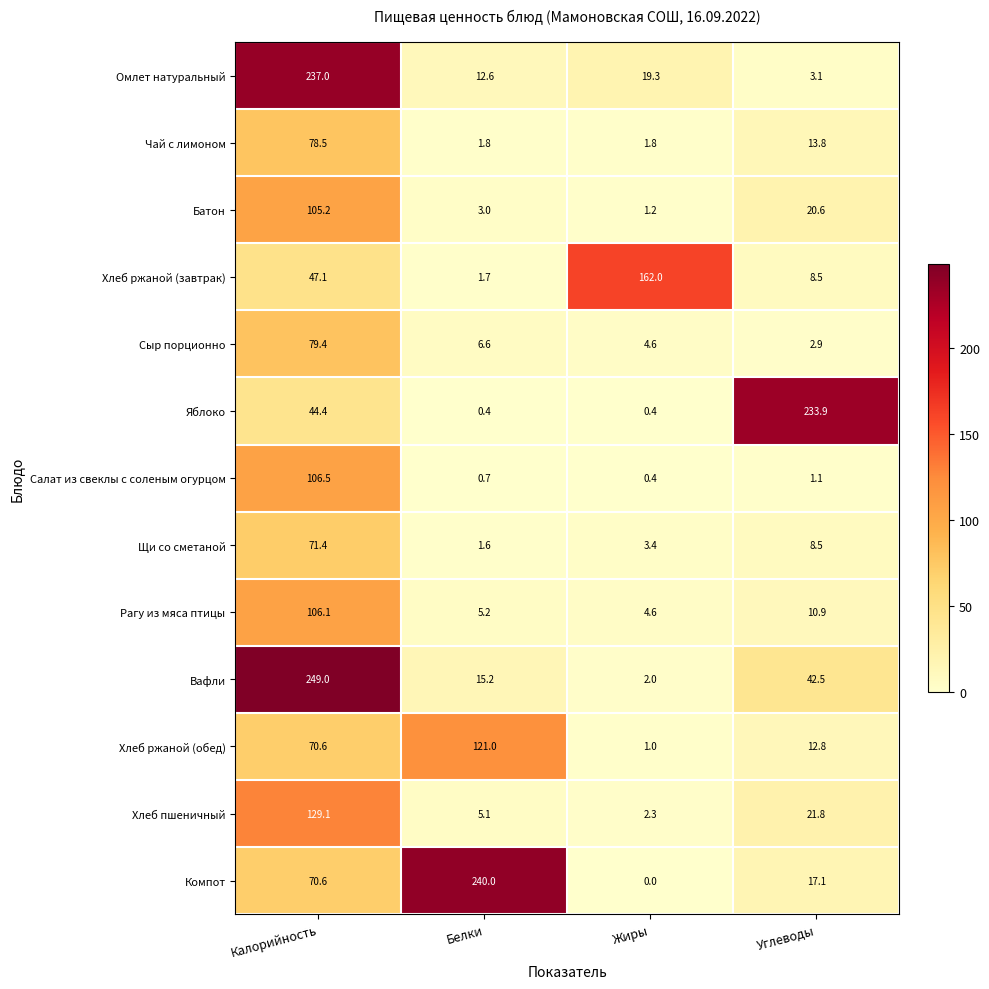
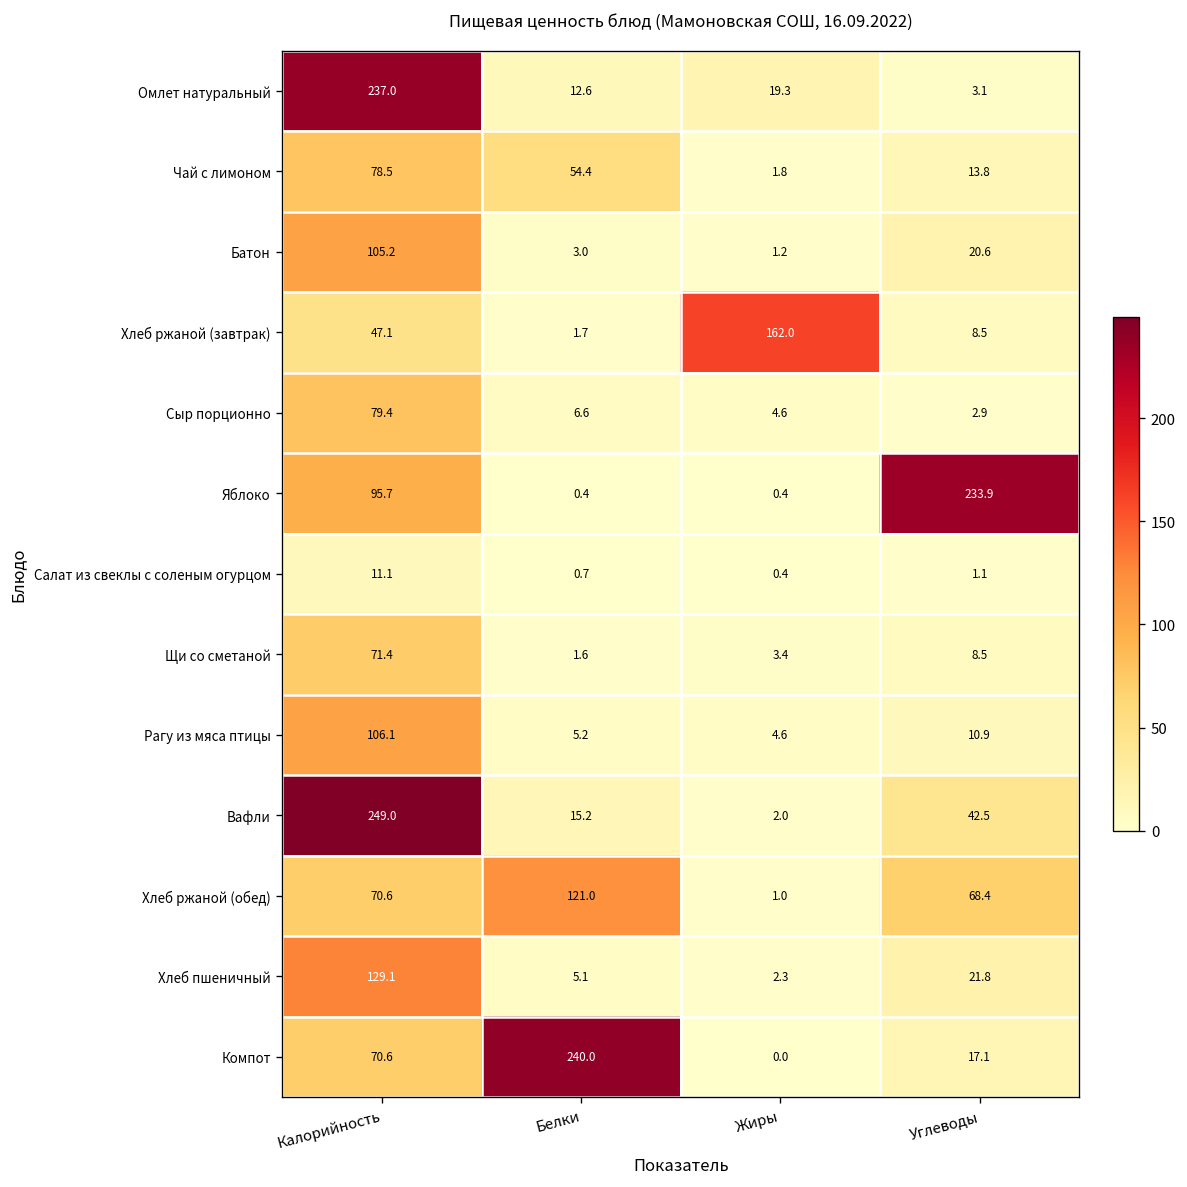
  {
    "Омлет натуральный": {
      "Калорийность": 237.0,
      "Белки": 12.6,
      "Жиры": 19.3,
      "Углеводы": 3.1
    },
    "Чай с лимоном": {
      "Калорийность": 78.5,
-     "Белки": 1.8,
+     "Белки": 54.4,
      "Жиры": 1.8,
      "Углеводы": 13.8
    },
    "Батон": {
      "Калорийность": 105.2,
      "Белки": 3.0,
      "Жиры": 1.2,
      "Углеводы": 20.6
    },
    "Хлеб ржаной (завтрак)": {
      "Калорийность": 47.1,
      "Белки": 1.7,
      "Жиры": 162.0,
      "Углеводы": 8.5
    },
    "Сыр порционно": {
      "Калорийность": 79.4,
      "Белки": 6.6,
      "Жиры": 4.6,
      "Углеводы": 2.9
    },
    "Яблоко": {
-     "Калорийность": 44.4,
+     "Калорийность": 95.7,
      "Белки": 0.4,
      "Жиры": 0.4,
      "Углеводы": 233.9
    },
    "Салат из свеклы с соленым огурцом": {
-     "Калорийность": 106.5,
+     "Калорийность": 11.1,
      "Белки": 0.7,
      "Жиры": 0.4,
      "Углеводы": 1.1
    },
    "Щи со сметаной": {
      "Калорийность": 71.4,
      "Белки": 1.6,
      "Жиры": 3.4,
      "Углеводы": 8.5
    },
    "Рагу из мяса птицы": {
      "Калорийность": 106.1,
      "Белки": 5.2,
      "Жиры": 4.6,
      "Углеводы": 10.9
    },
    "Вафли": {
      "Калорийность": 249.0,
      "Белки": 15.2,
      "Жиры": 2.0,
      "Углеводы": 42.5
    },
    "Хлеб ржаной (обед)": {
      "Калорийность": 70.6,
      "Белки": 121.0,
      "Жиры": 1.0,
-     "Углеводы": 12.8
+     "Углеводы": 68.4
    },
    "Хлеб пшеничный": {
      "Калорийность": 129.1,
      "Белки": 5.1,
      "Жиры": 2.3,
      "Углеводы": 21.8
    },
    "Компот": {
      "Калорийность": 70.6,
      "Белки": 240.0,
      "Жиры": 0.0,
      "Углеводы": 17.1
    }
  }
